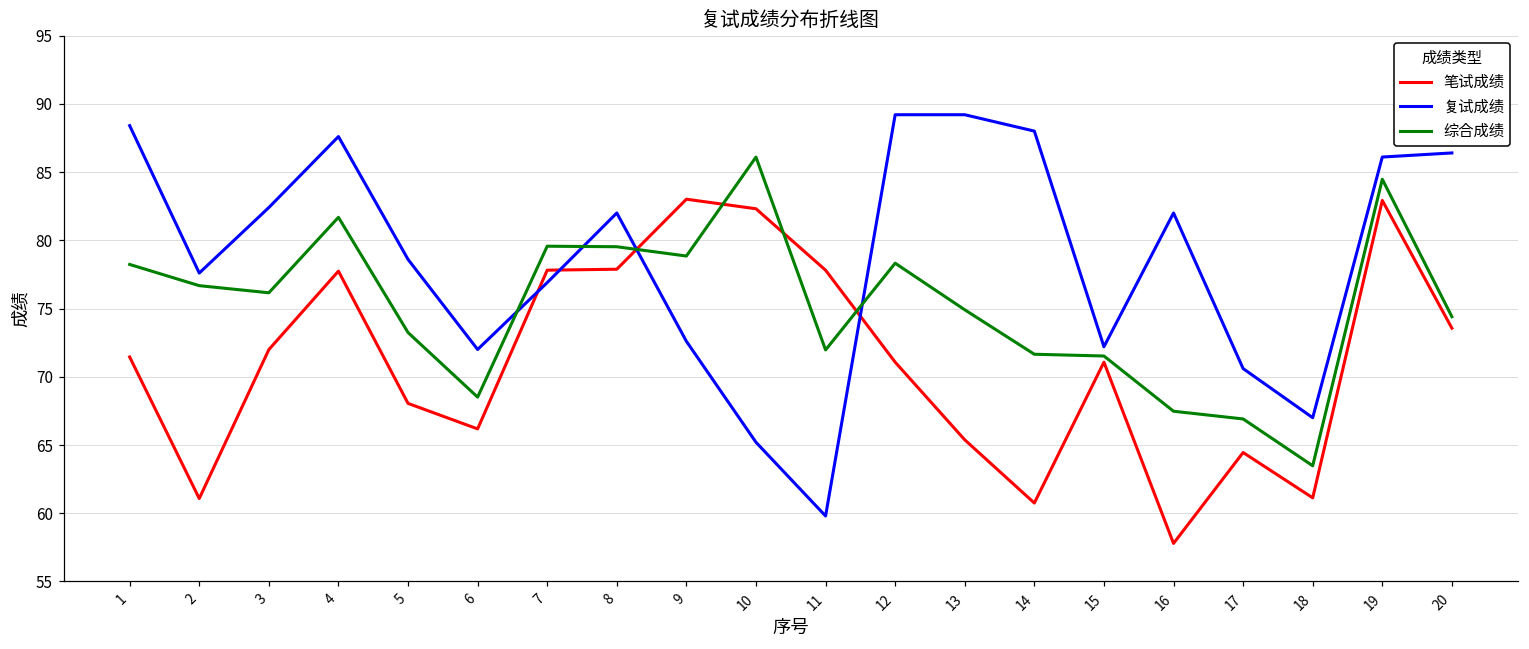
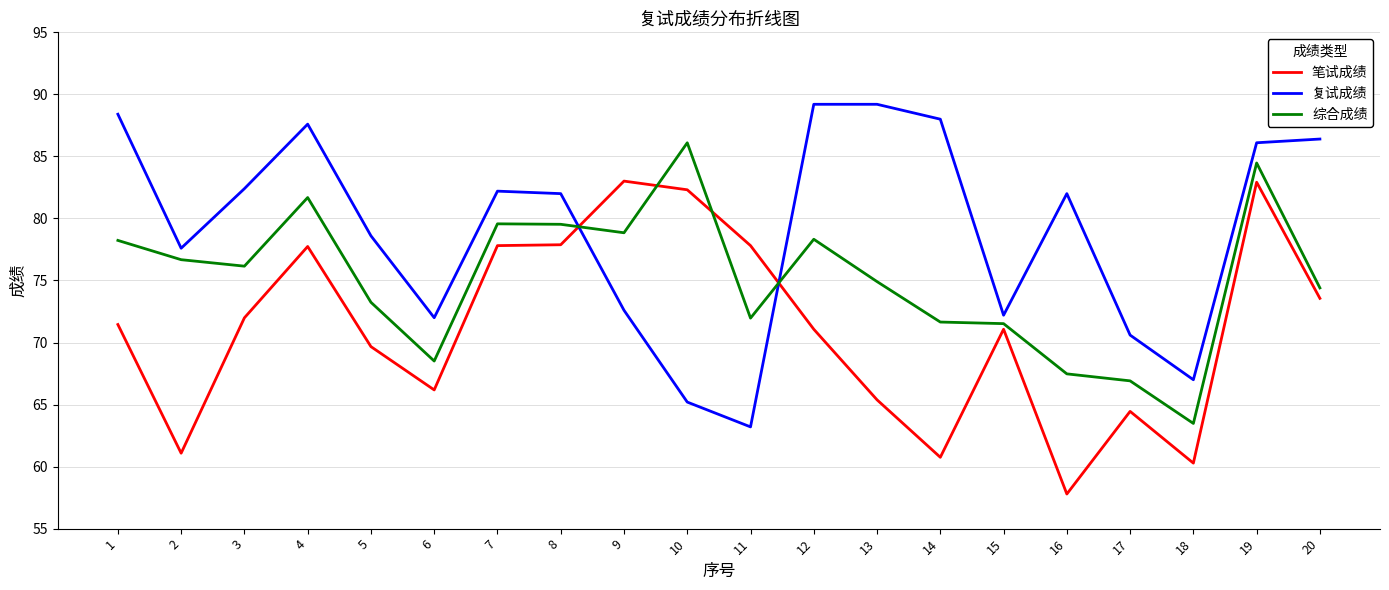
  {
    "笔试成绩": {
      "1": 71.5,
      "2": 61.1,
      "3": 72.0,
      "4": 77.7,
-     "5": 68.1,
+     "5": 69.7,
      "6": 66.2,
      "7": 77.8,
      "8": 77.9,
      "9": 83.0,
      "10": 82.3,
      "11": 77.8,
      "12": 71.1,
      "13": 65.4,
      "14": 60.8,
      "15": 71.1,
      "16": 57.8,
      "17": 64.5,
-     "18": 61.1,
+     "18": 60.3,
      "19": 82.9,
      "20": 73.6
    },
    "复试成绩": {
      "1": 88.4,
      "2": 77.6,
      "3": 82.4,
      "4": 87.6,
      "5": 78.6,
      "6": 72.0,
-     "7": 76.9,
+     "7": 82.2,
      "8": 82.0,
      "9": 72.6,
      "10": 65.2,
-     "11": 59.8,
+     "11": 63.2,
      "12": 89.2,
      "13": 89.2,
      "14": 88.0,
      "15": 72.2,
      "16": 82.0,
      "17": 70.6,
      "18": 67.0,
      "19": 86.1,
      "20": 86.4
    },
    "综合成绩": {
      "1": 78.2,
      "2": 76.7,
      "3": 76.2,
      "4": 81.7,
      "5": 73.2,
      "6": 68.5,
      "7": 79.6,
      "8": 79.5,
      "9": 78.8,
      "10": 86.1,
      "11": 72.0,
      "12": 78.3,
      "13": 74.9,
      "14": 71.7,
      "15": 71.5,
      "16": 67.5,
      "17": 66.9,
      "18": 63.5,
      "19": 84.5,
      "20": 74.4
    }
  }
